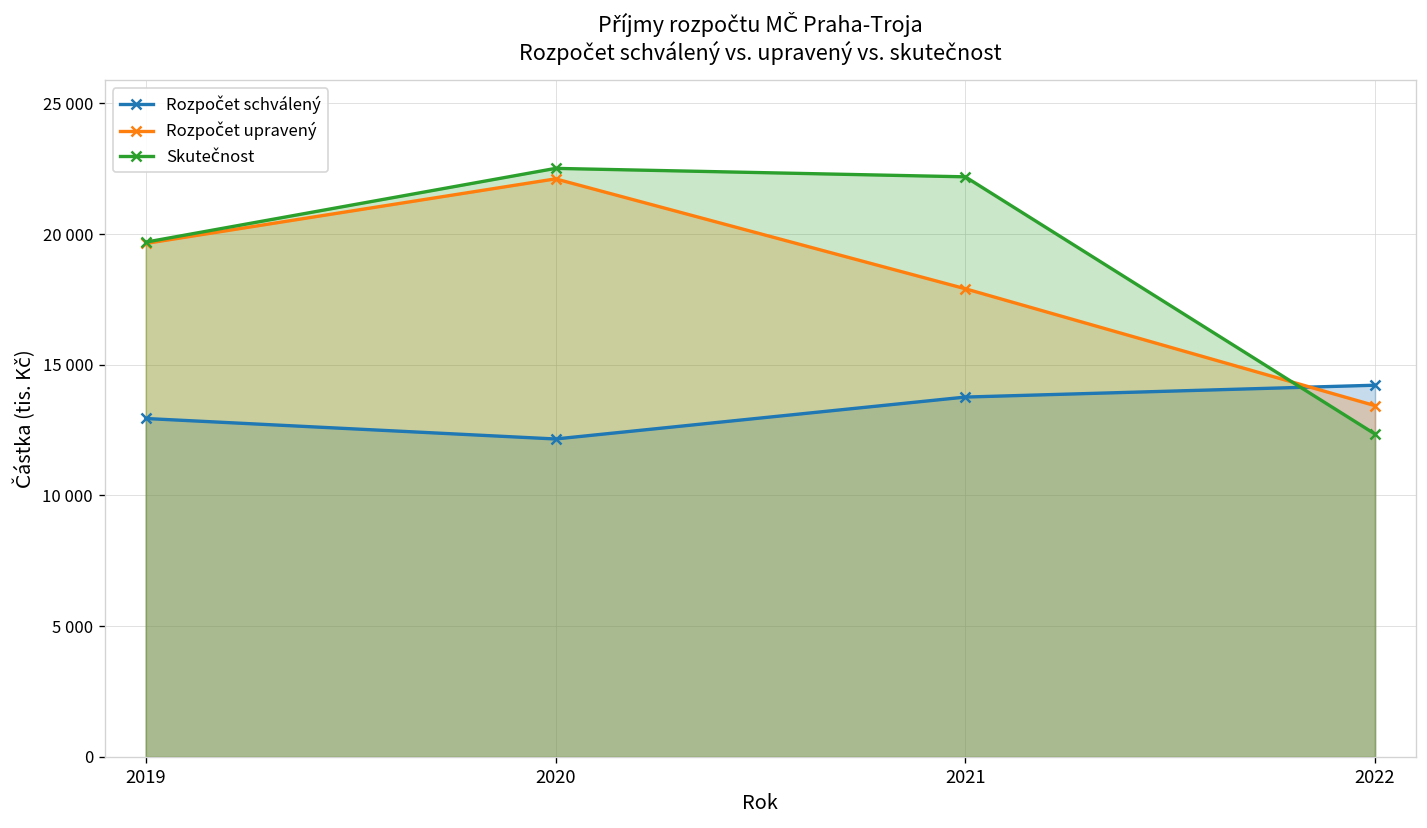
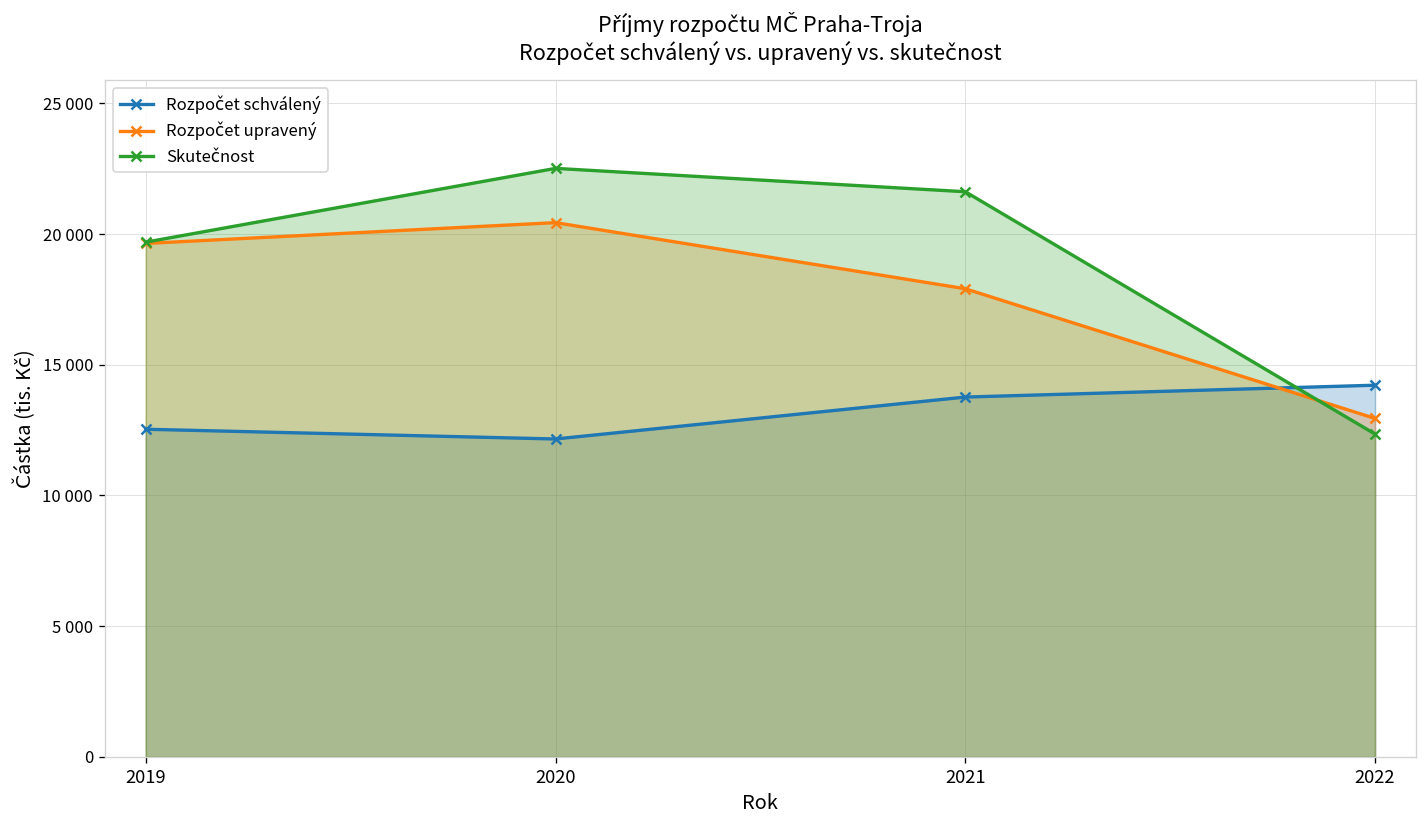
  {
    "Rozpočet schválený": {
-     "2019": 12900,
+     "2019": 12500,
      "2020": 12200,
      "2021": 13800,
      "2022": 14200
    },
    "Rozpočet upravený": {
-     "2020": 22100,
+     "2020": 20400,
      "2021": 17900,
-     "2022": 13400
+     "2022": 12900
    },
    "Skutečnost": {
      "2020": 22500,
-     "2021": 22200,
+     "2021": 21600,
      "2022": 12400
    }
  }
